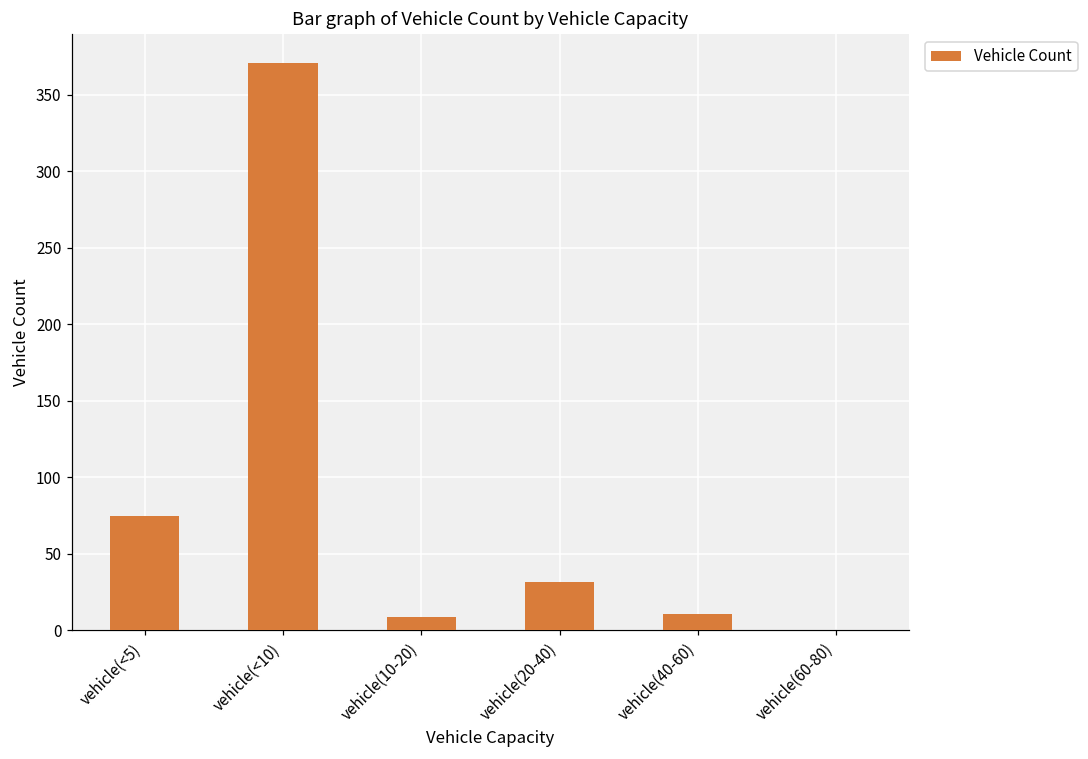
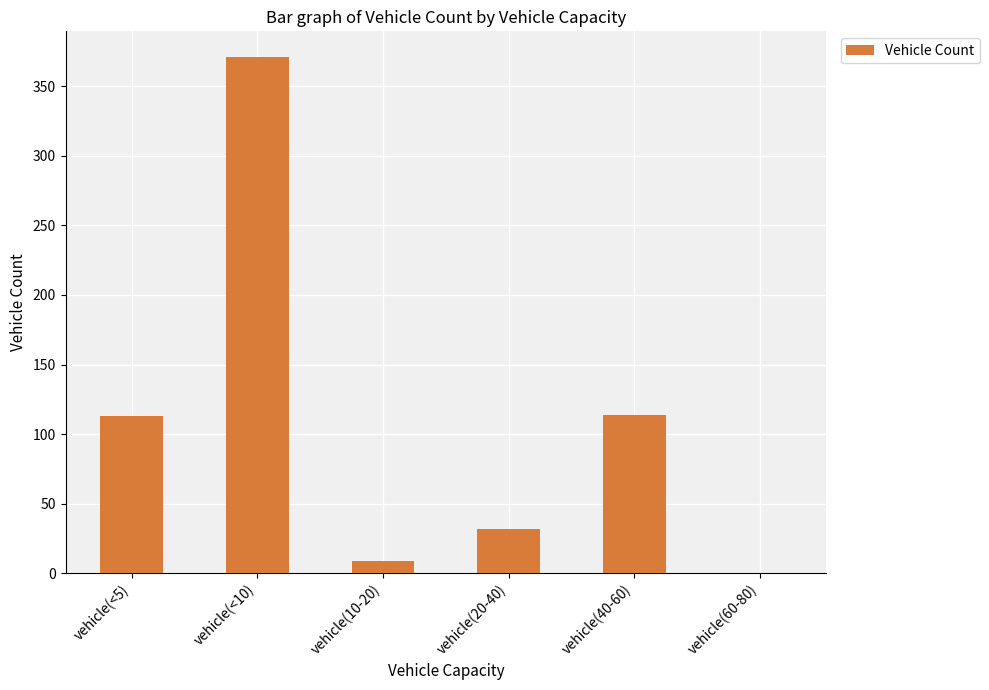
  {
-   "vehicle(<5)": 75,
+   "vehicle(<5)": 113,
    "vehicle(<10)": 371,
    "vehicle(10-20)": 9,
    "vehicle(20-40)": 32,
-   "vehicle(40-60)": 11,
+   "vehicle(40-60)": 114,
    "vehicle(60-80)": 0
  }
